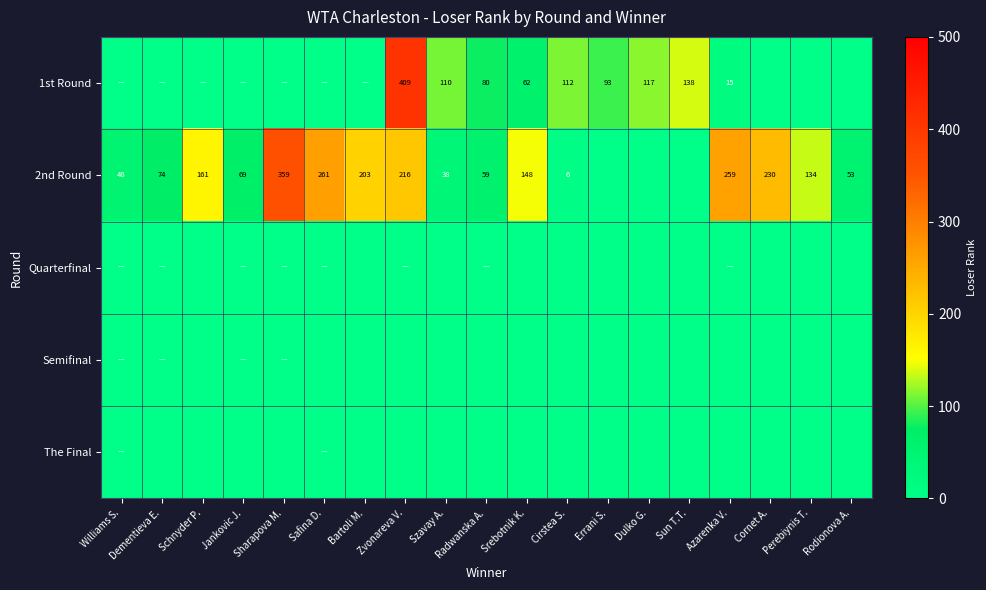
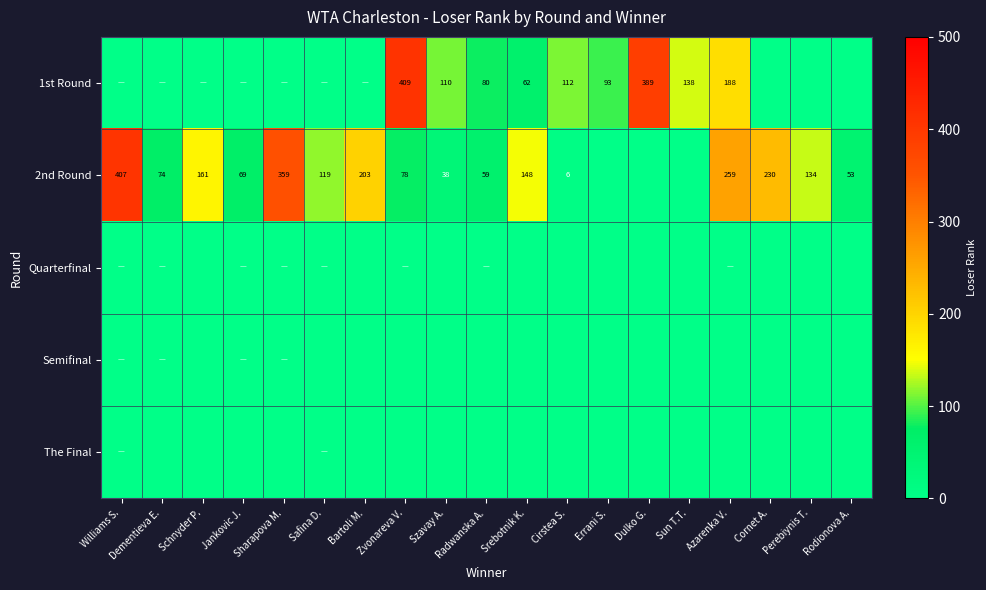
  {
    "1st Round": {
      "Zvonareva V.": 409,
      "Szavay A.": 110,
      "Radwanska A.": 80,
      "Srebotnik K.": 62,
      "Cirstea S.": 112,
      "Errani S.": 93,
-     "Dulko G.": 117,
+     "Dulko G.": 389,
      "Sun T.T.": 138,
-     "Azarenka V.": 15
+     "Azarenka V.": 188
    },
    "2nd Round": {
-     "Williams S.": 48,
+     "Williams S.": 407,
      "Dementieva E.": 74,
      "Schnyder P.": 161,
      "Jankovic J.": 69,
      "Sharapova M.": 359,
-     "Safina D.": 261,
+     "Safina D.": 119,
      "Bartoli M.": 203,
-     "Zvonareva V.": 216,
+     "Zvonareva V.": 78,
      "Szavay A.": 38,
      "Radwanska A.": 59,
      "Srebotnik K.": 148,
      "Cirstea S.": 6,
      "Azarenka V.": 259,
      "Cornet A.": 230,
      "Perebiynis T.": 134,
      "Rodionova A.": 53
    }
  }
